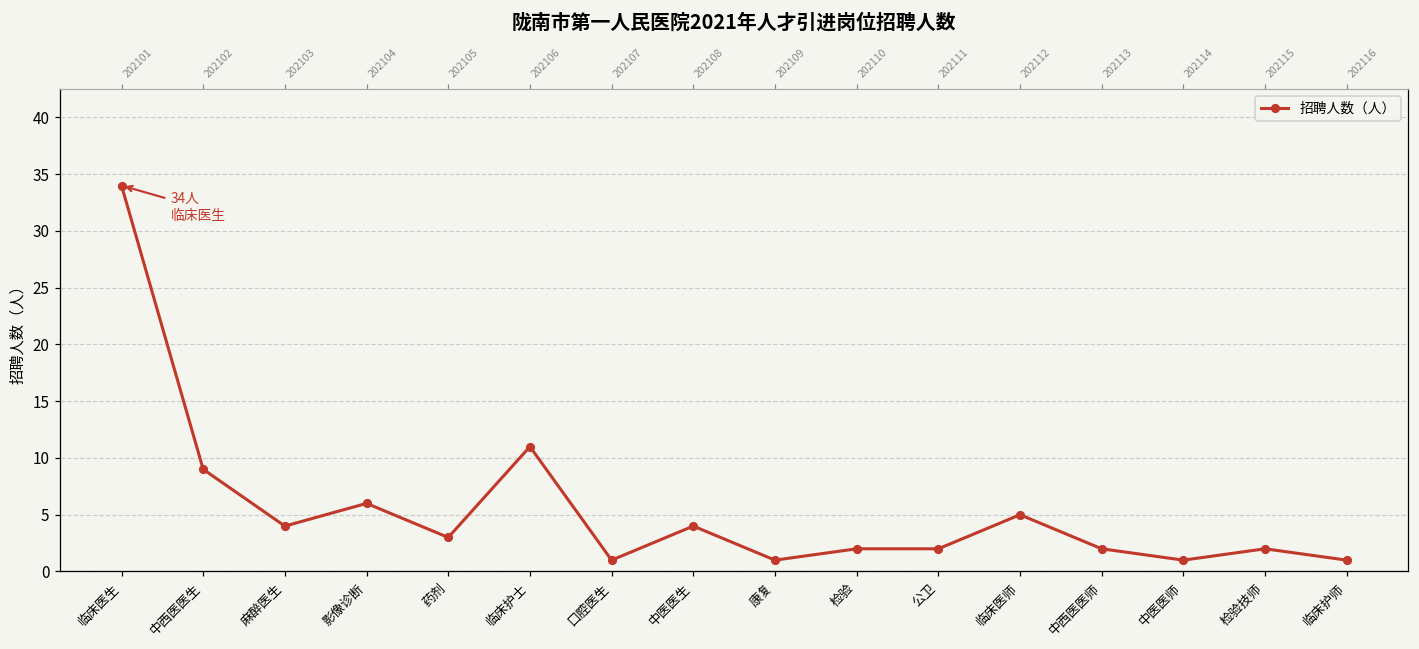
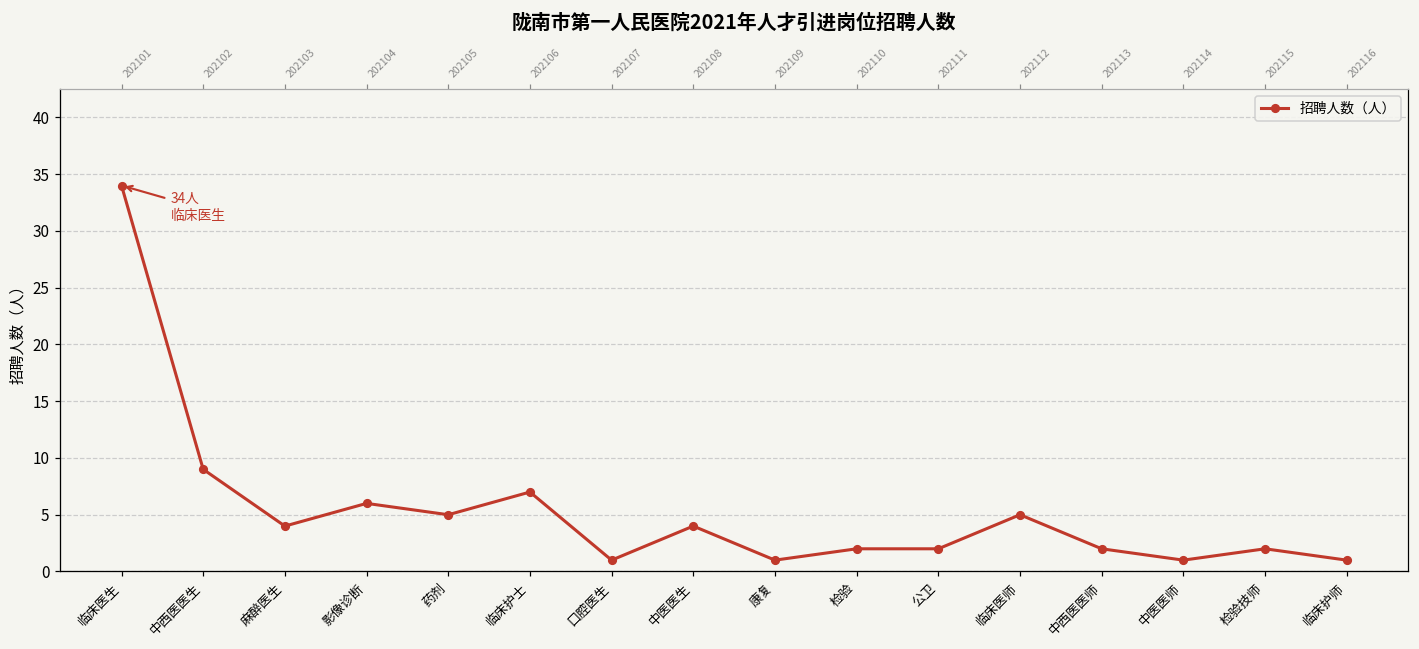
  {
    "中西医医生": 9,
    "麻醉医生": 4,
    "影像诊断": 6,
-   "药剂": 3,
-   "临床护士": 11,
+   "药剂": 5,
+   "临床护士": 7,
    "口腔医生": 1,
    "中医医生": 4,
    "康复": 1,
    "检验": 2,
    "公卫": 2,
    "临床医师": 5,
    "中西医医师": 2,
    "中医医师": 1,
    "检验技师": 2,
    "临床护师": 1
  }
